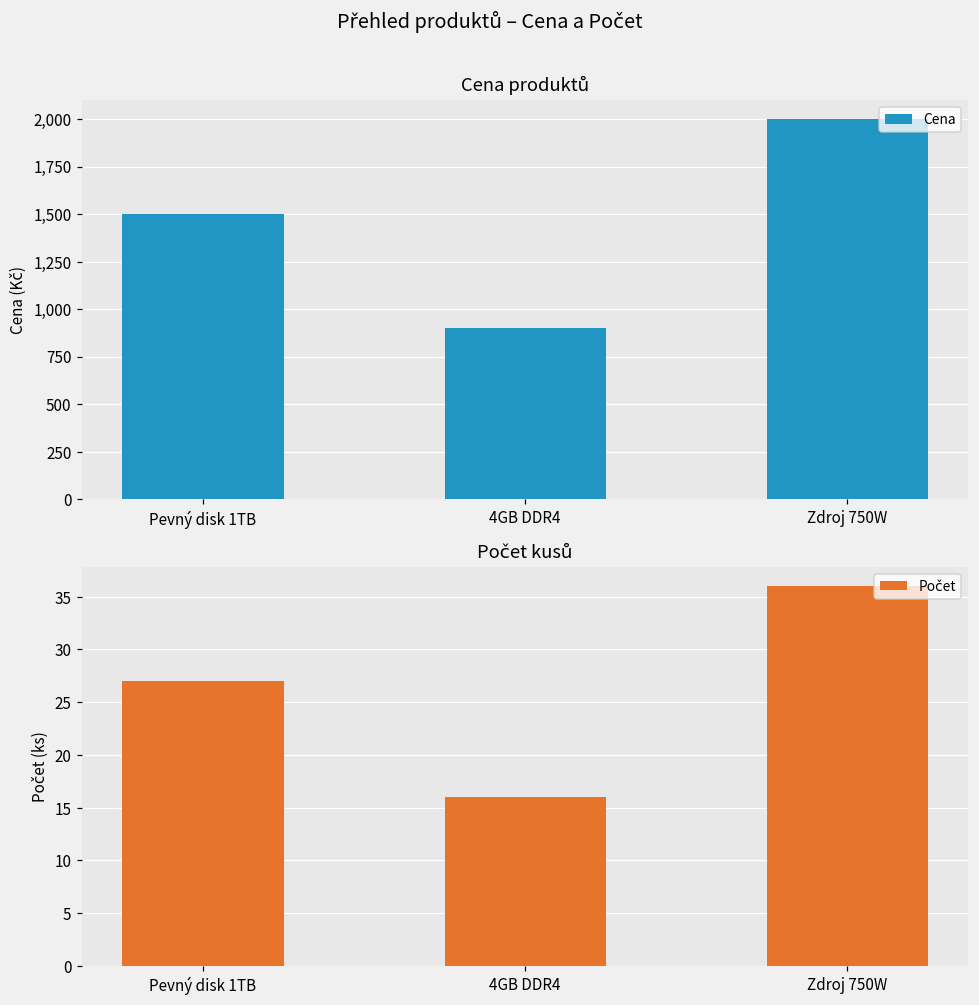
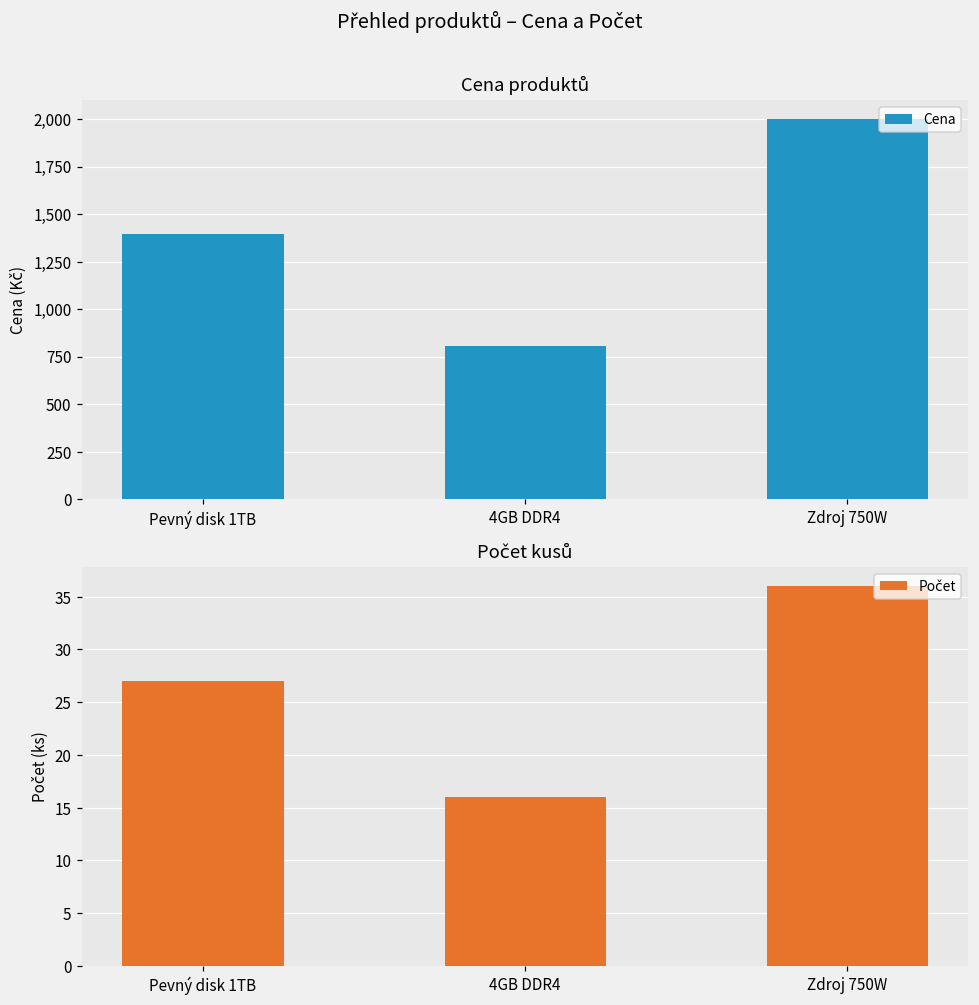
  {
    "Cena produktů": {
-     "Pevný disk 1TB": "1,500",
-     "4GB DDR4": "900",
+     "Pevný disk 1TB": "1,400",
+     "4GB DDR4": "800",
      "Zdroj 750W": "2,000"
    },
    "Počet kusů": {
      "Pevný disk 1TB": "27",
      "4GB DDR4": "16",
      "Zdroj 750W": "36"
    }
  }
